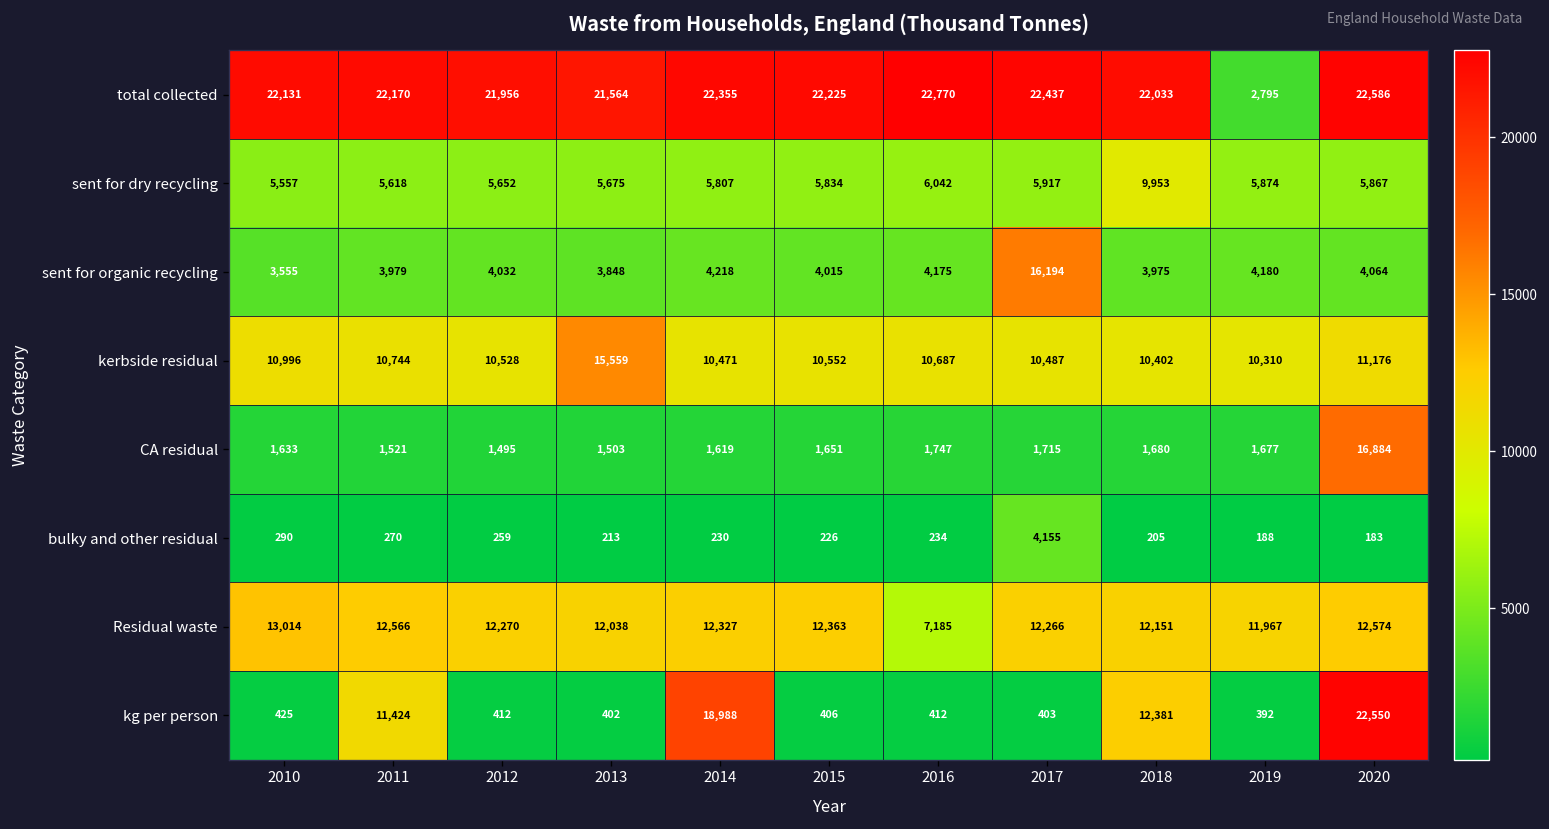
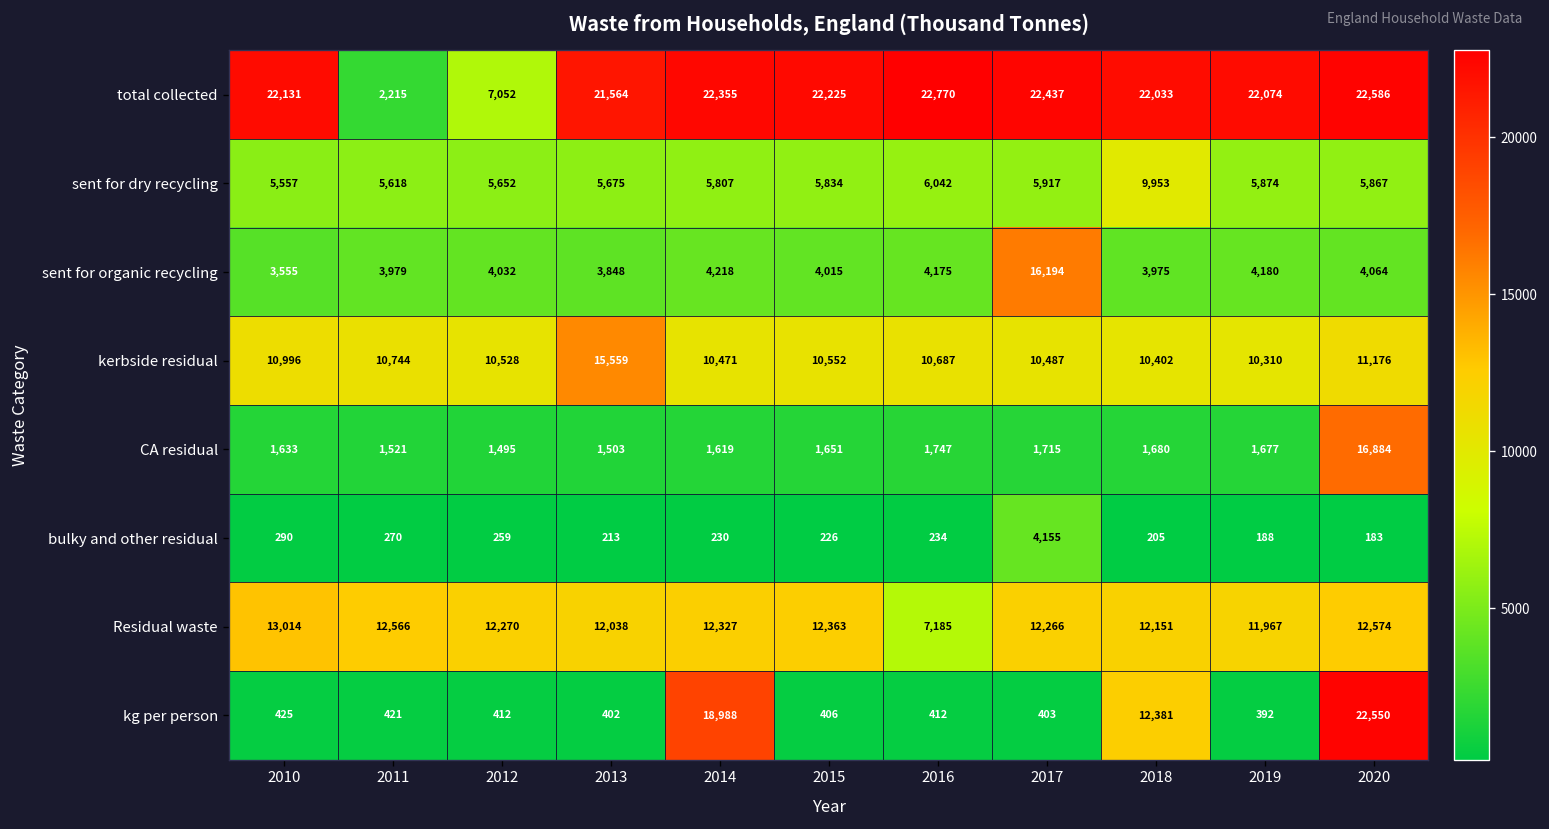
  {
    "total collected": {
      "2010": "22,131",
-     "2011": "22,170",
-     "2012": "21,956",
+     "2011": "2,215",
+     "2012": "7,052",
      "2013": "21,564",
      "2014": "22,355",
      "2015": "22,225",
      "2016": "22,770",
      "2017": "22,437",
      "2018": "22,033",
-     "2019": "2,795",
+     "2019": "22,074",
      "2020": "22,586"
    },
    "sent for dry recycling": {
      "2010": "5,557",
      "2011": "5,618",
      "2012": "5,652",
      "2013": "5,675",
      "2014": "5,807",
      "2015": "5,834",
      "2016": "6,042",
      "2017": "5,917",
      "2018": "9,953",
      "2019": "5,874",
      "2020": "5,867"
    },
    "sent for organic recycling": {
      "2010": "3,555",
      "2011": "3,979",
      "2012": "4,032",
      "2013": "3,848",
      "2014": "4,218",
      "2015": "4,015",
      "2016": "4,175",
      "2017": "16,194",
      "2018": "3,975",
      "2019": "4,180",
      "2020": "4,064"
    },
    "kerbside residual": {
      "2010": "10,996",
      "2011": "10,744",
      "2012": "10,528",
      "2013": "15,559",
      "2014": "10,471",
      "2015": "10,552",
      "2016": "10,687",
      "2017": "10,487",
      "2018": "10,402",
      "2019": "10,310",
      "2020": "11,176"
    },
    "CA residual": {
      "2010": "1,633",
      "2011": "1,521",
      "2012": "1,495",
      "2013": "1,503",
      "2014": "1,619",
      "2015": "1,651",
      "2016": "1,747",
      "2017": "1,715",
      "2018": "1,680",
      "2019": "1,677",
      "2020": "16,884"
    },
    "bulky and other residual": {
      "2010": "290",
      "2011": "270",
      "2012": "259",
      "2013": "213",
      "2014": "230",
      "2015": "226",
      "2016": "234",
      "2017": "4,155",
      "2018": "205",
      "2019": "188",
      "2020": "183"
    },
    "Residual waste": {
      "2010": "13,014",
      "2011": "12,566",
      "2012": "12,270",
      "2013": "12,038",
      "2014": "12,327",
      "2015": "12,363",
      "2016": "7,185",
      "2017": "12,266",
      "2018": "12,151",
      "2019": "11,967",
      "2020": "12,574"
    },
    "kg per person": {
      "2010": "425",
-     "2011": "11,424",
+     "2011": "421",
      "2012": "412",
      "2013": "402",
      "2014": "18,988",
      "2015": "406",
      "2016": "412",
      "2017": "403",
      "2018": "12,381",
      "2019": "392",
      "2020": "22,550"
    }
  }
